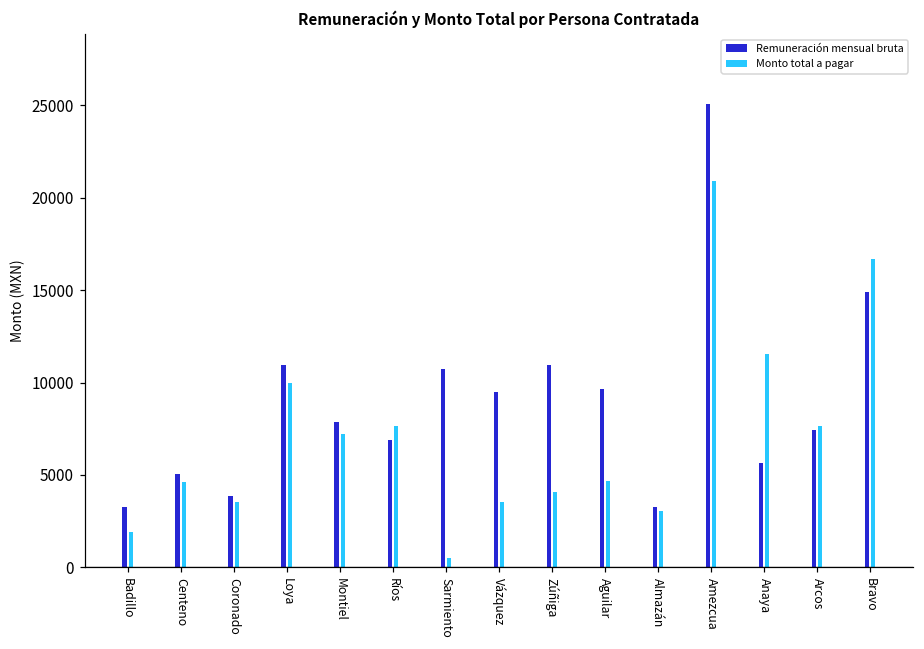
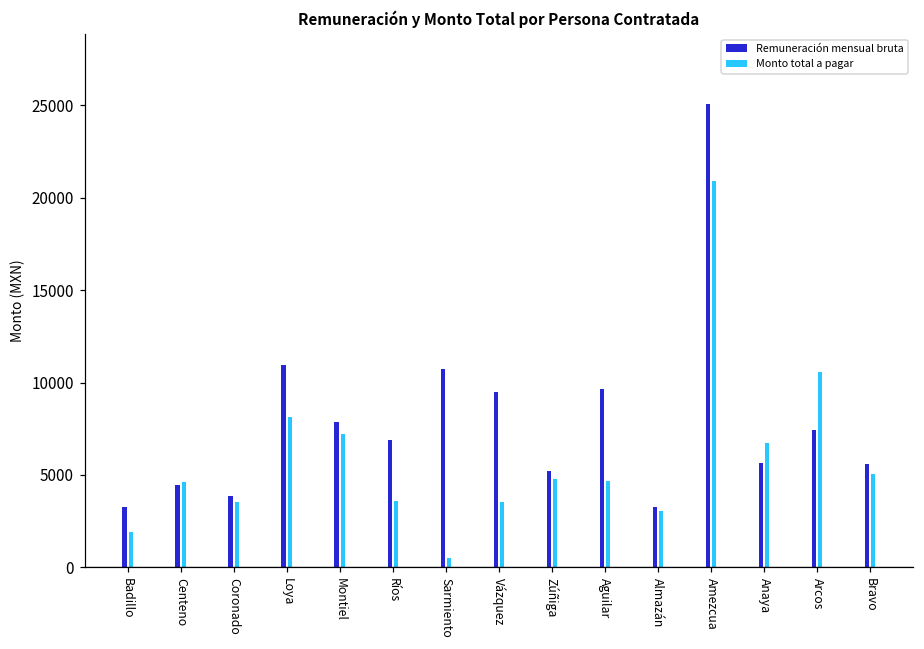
  {
    "Remuneración mensual bruta": {
      "Badillo": 3300,
-     "Centeno": 5000,
+     "Centeno": 4400,
      "Coronado": 3900,
      "Loya": 10900,
      "Montiel": 7900,
      "Ríos": 6900,
      "Sarmiento": 10700,
      "Vázquez": 9500,
-     "Zúñiga": 10900,
+     "Zúñiga": 5200,
      "Aguilar": 9700,
      "Almazán": 3200,
      "Amezcua": 25100,
      "Anaya": 5600,
      "Arcos": 7400,
-     "Bravo": 14900
+     "Bravo": 5600
    },
    "Monto total a pagar": {
      "Badillo": 1900,
      "Centeno": 4600,
      "Coronado": 3600,
-     "Loya": 10000,
+     "Loya": 8100,
      "Montiel": 7200,
-     "Ríos": 7700,
+     "Ríos": 3600,
      "Sarmiento": 500,
      "Vázquez": 3500,
-     "Zúñiga": 4100,
+     "Zúñiga": 4800,
      "Aguilar": 4700,
      "Almazán": 3100,
      "Amezcua": 20900,
-     "Anaya": 11600,
-     "Arcos": 7700,
-     "Bravo": 16700
+     "Anaya": 6700,
+     "Arcos": 10600,
+     "Bravo": 5000
    }
  }
